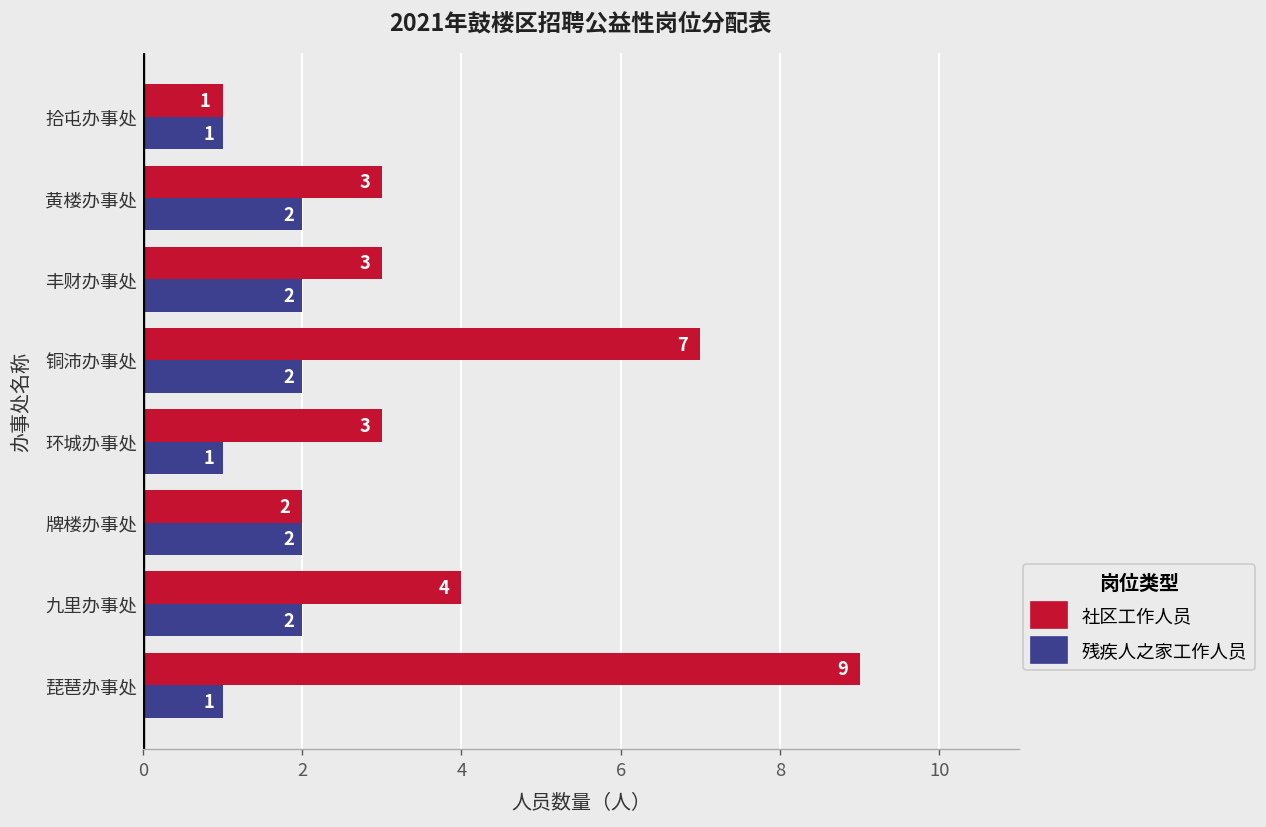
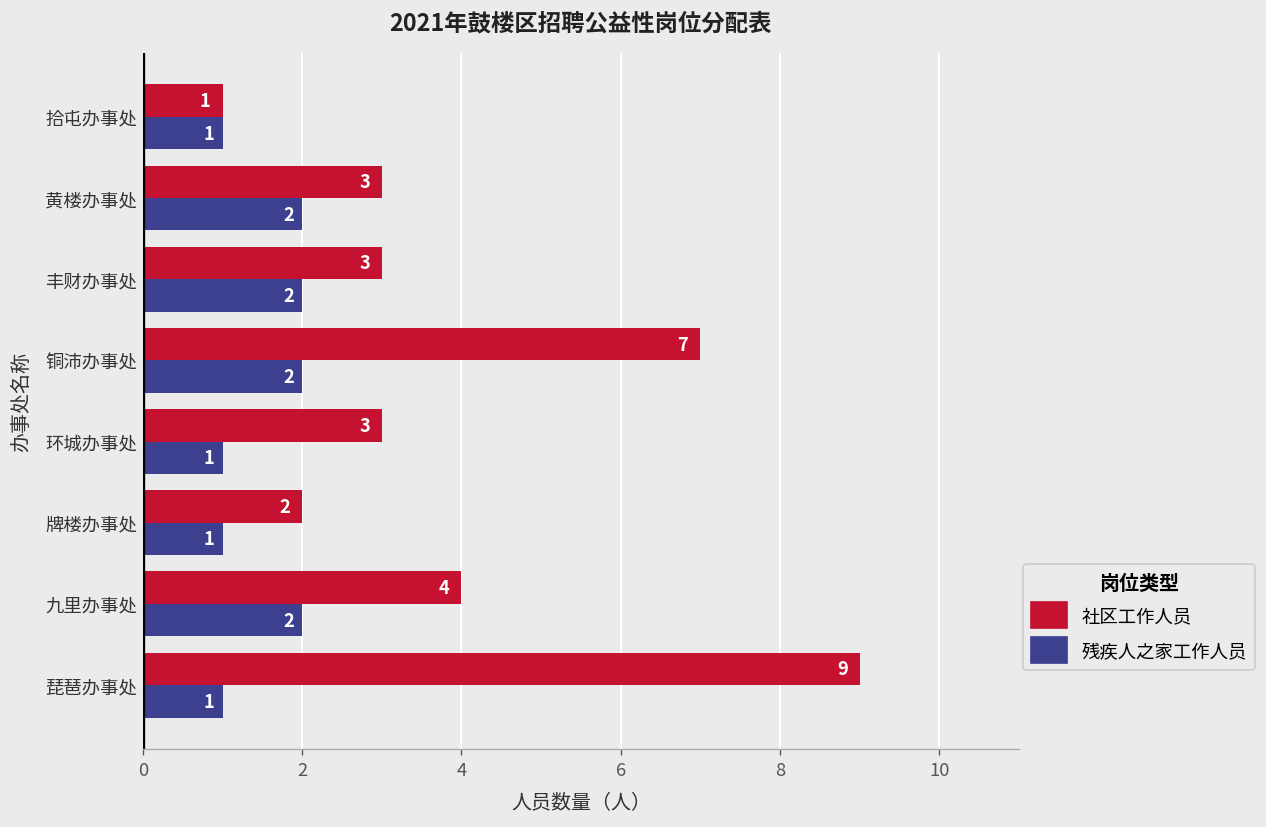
  {
    "社区工作人员": {
      "拾屯办事处": 1,
      "黄楼办事处": 3,
      "丰财办事处": 3,
      "铜沛办事处": 7,
      "环城办事处": 3,
      "牌楼办事处": 2,
      "九里办事处": 4,
      "琵琶办事处": 9
    },
    "残疾人之家工作人员": {
      "拾屯办事处": 1,
      "黄楼办事处": 2,
      "丰财办事处": 2,
      "铜沛办事处": 2,
      "环城办事处": 1,
-     "牌楼办事处": 2,
+     "牌楼办事处": 1,
      "九里办事处": 2,
      "琵琶办事处": 1
    }
  }
